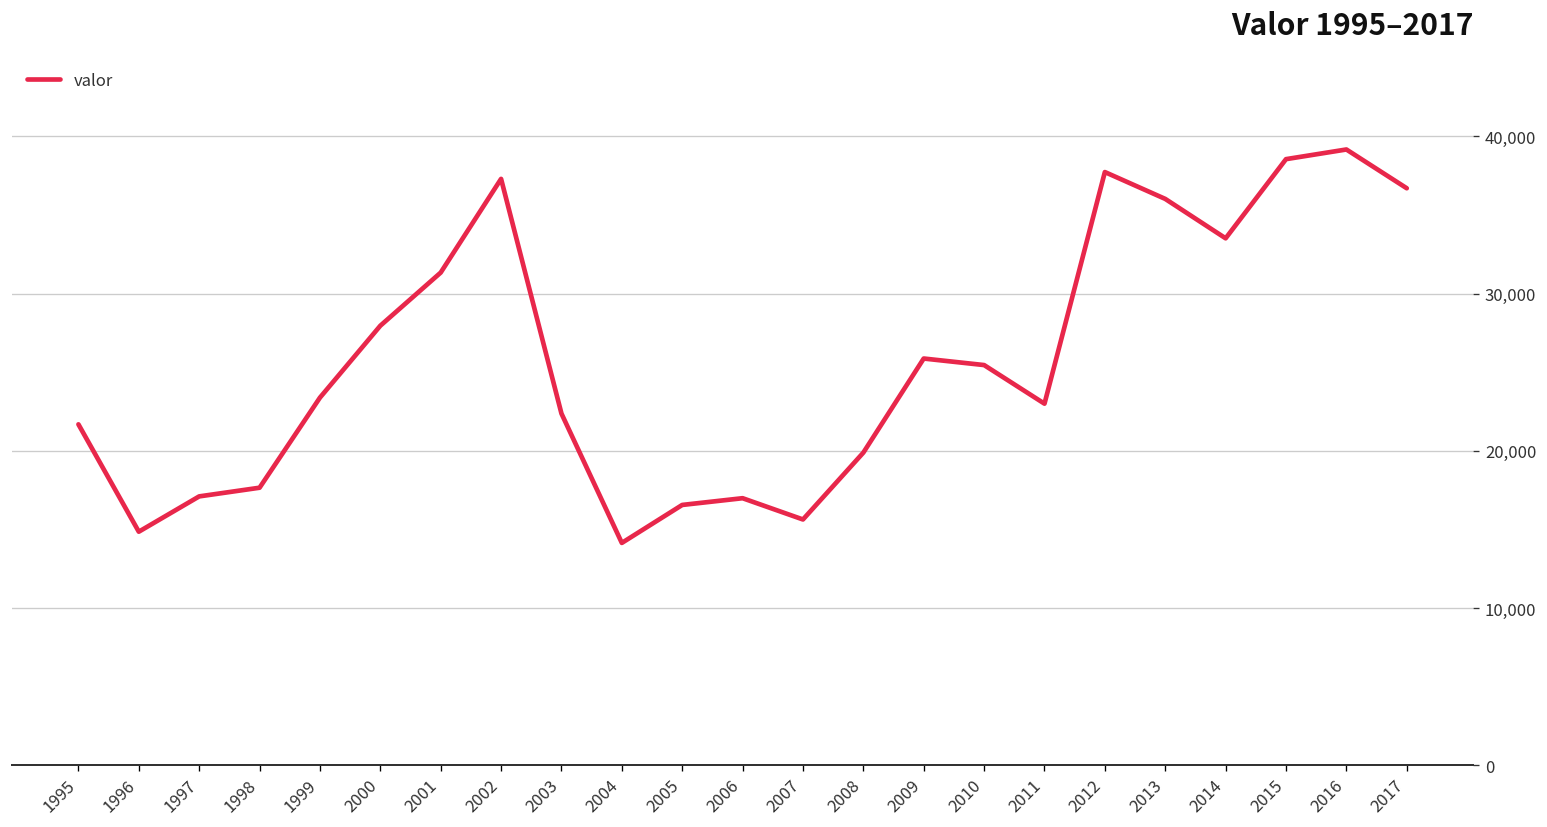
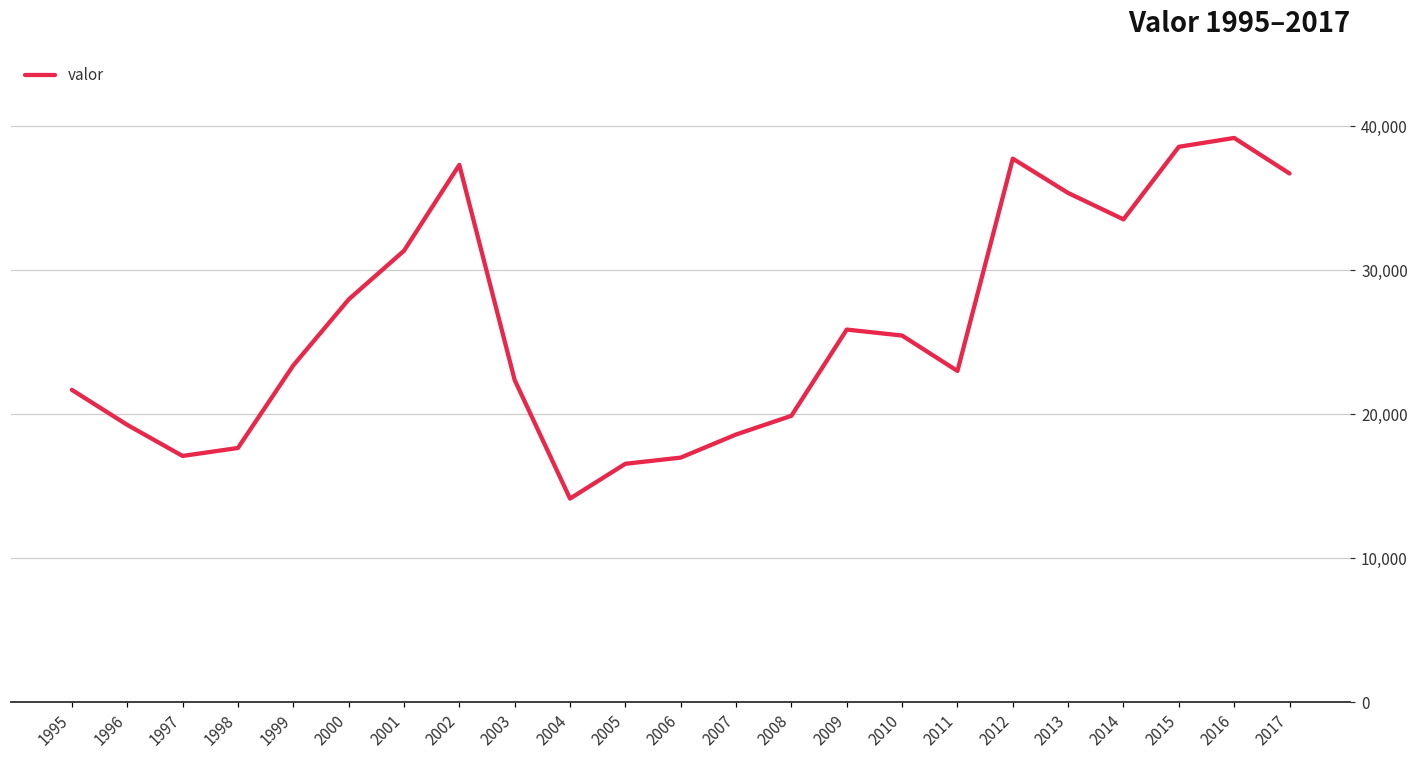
  {
    "1995": "21,700",
-   "1996": "14,900",
+   "1996": "19,300",
    "1997": "17,100",
    "1998": "17,700",
    "1999": "23,400",
    "2000": "28,000",
    "2001": "31,300",
    "2002": "37,300",
    "2003": "22,400",
    "2004": "14,100",
    "2005": "16,600",
    "2006": "17,000",
-   "2007": "15,600",
+   "2007": "18,600",
    "2008": "19,900",
    "2009": "25,900",
    "2010": "25,500",
    "2011": "23,000",
    "2012": "37,700",
-   "2013": "36,000",
+   "2013": "35,400",
    "2014": "33,500",
    "2015": "38,600",
    "2016": "39,200",
    "2017": "36,700"
  }
